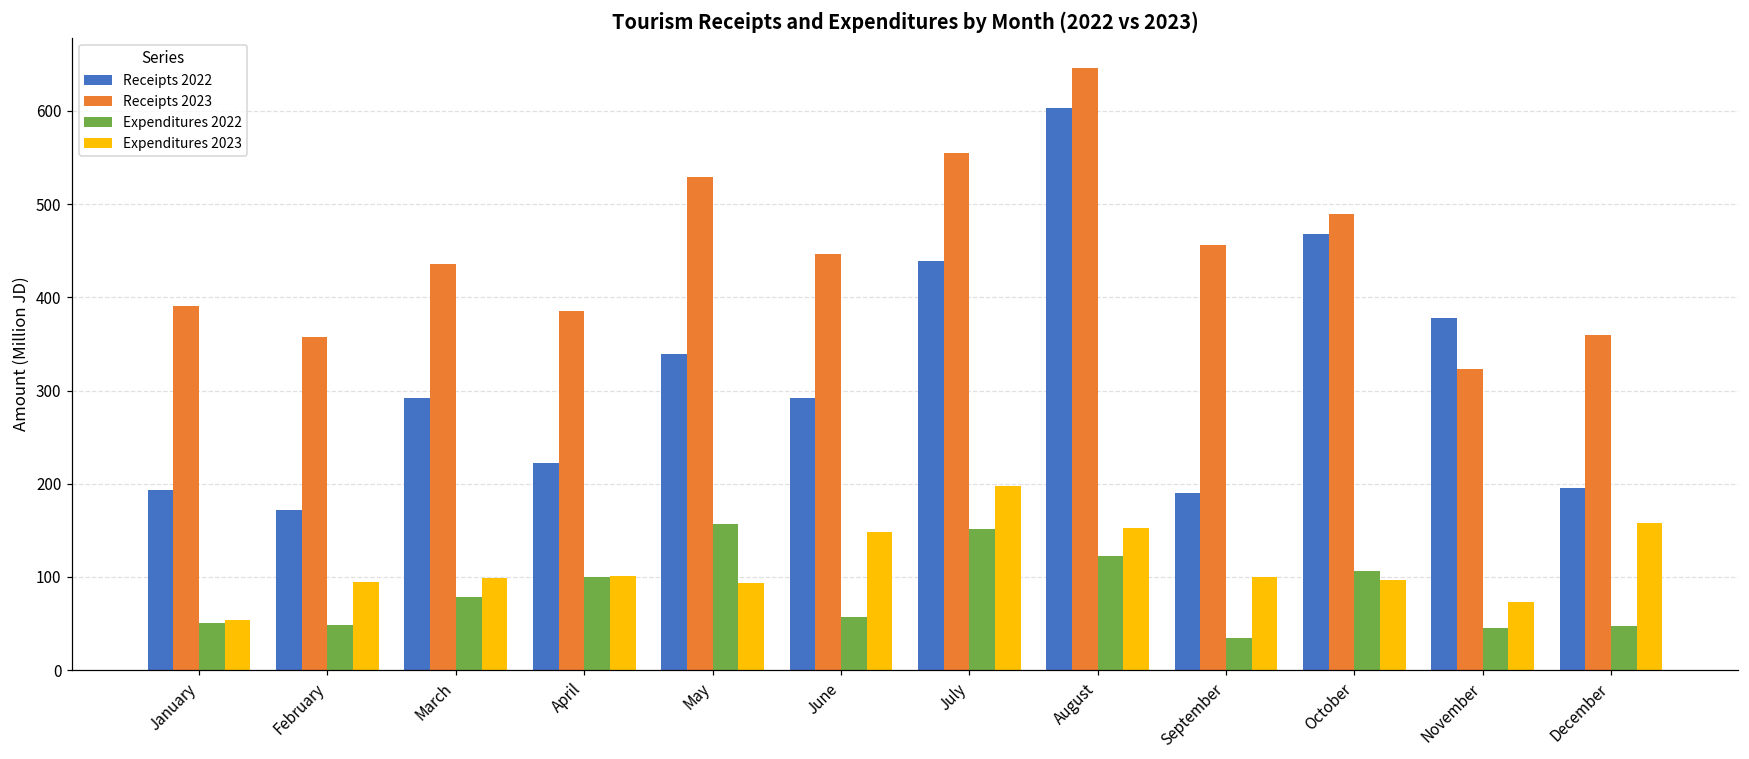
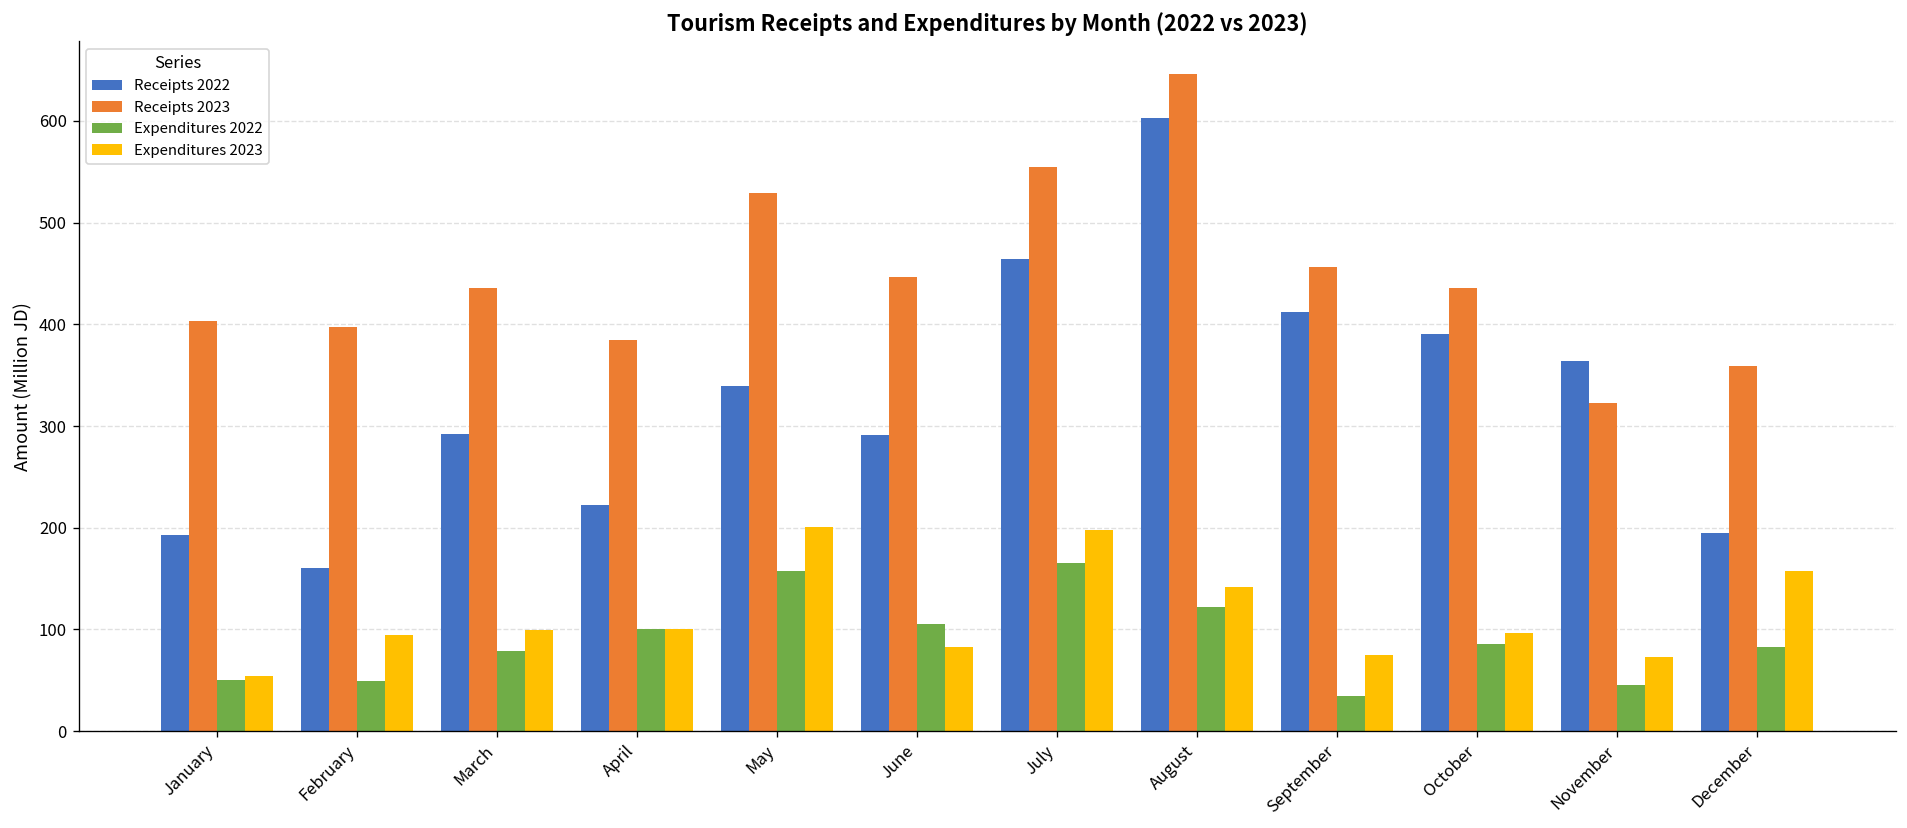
  {
    "Receipts 2022": {
      "January": 190,
-     "February": 170,
+     "February": 160,
      "March": 290,
      "April": 220,
      "May": 340,
      "June": 290,
-     "July": 440,
+     "July": 460,
      "August": 600,
-     "September": 190,
-     "October": 470,
-     "November": 380,
+     "September": 410,
+     "October": 390,
+     "November": 360,
      "December": 200
    },
    "Receipts 2023": {
-     "January": 390,
-     "February": 360,
+     "January": 400,
+     "February": 400,
      "March": 440,
      "April": 390,
      "May": 530,
      "June": 450,
      "July": 550,
      "August": 650,
      "September": 460,
-     "October": 490,
+     "October": 440,
      "November": 320,
      "December": 360
    },
    "Expenditures 2022": {
      "January": 50,
      "February": 50,
      "March": 80,
      "April": 100,
      "May": 160,
-     "June": 60,
-     "July": 150,
+     "June": 110,
+     "July": 170,
      "August": 120,
      "September": 30,
-     "October": 110,
+     "October": 90,
      "November": 50,
-     "December": 50
+     "December": 80
    },
    "Expenditures 2023": {
      "January": 50,
      "February": 90,
      "March": 100,
      "April": 100,
-     "May": 90,
-     "June": 150,
+     "May": 200,
+     "June": 80,
      "July": 200,
-     "August": 150,
-     "September": 100,
+     "August": 140,
+     "September": 80,
      "October": 100,
      "November": 70,
      "December": 160
    }
  }
